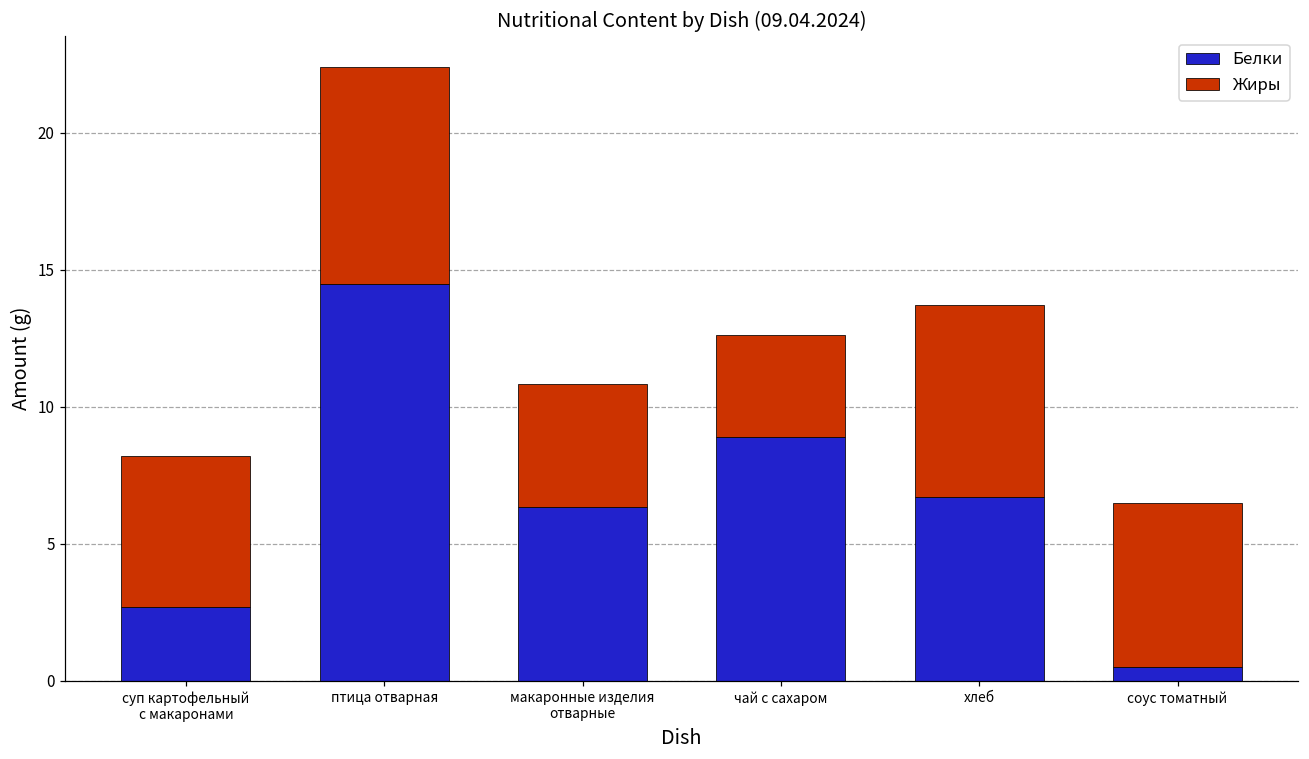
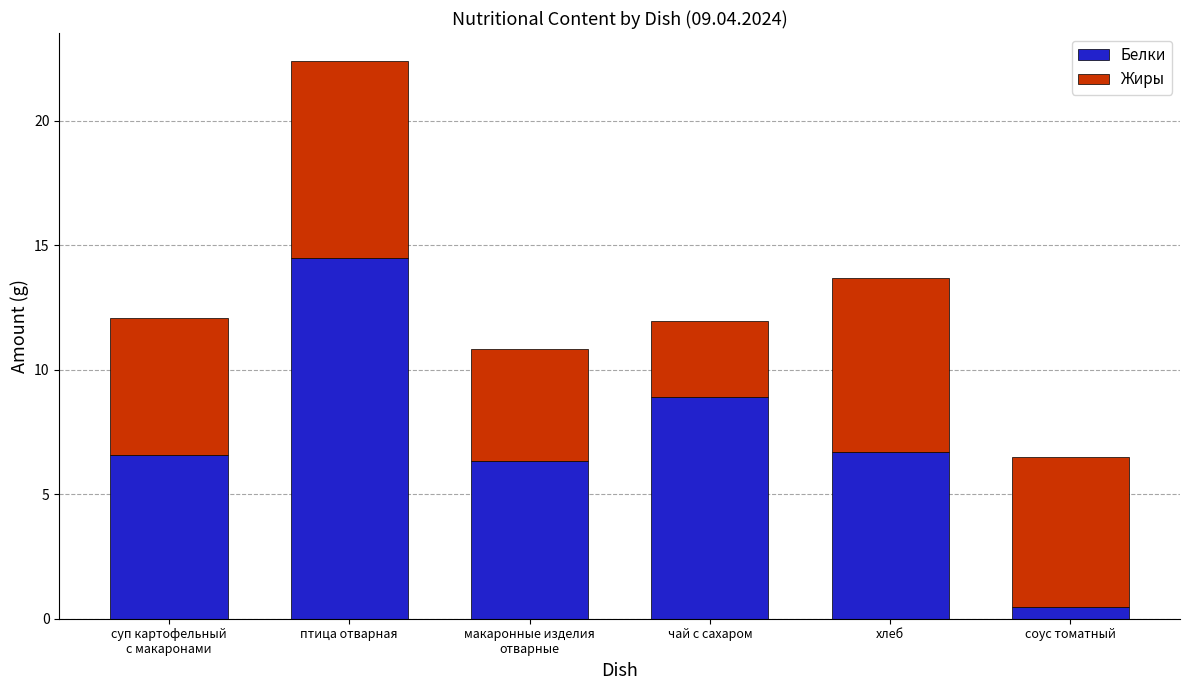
  {
    "Белки": {
-     "суп картофельный с макаронами": 2.7,
+     "суп картофельный с макаронами": 6.6,
      "птица отварная": 14.5,
      "макаронные изделия отварные": 6.3,
      "чай с сахаром": 8.9,
      "хлеб": 6.7,
      "соус томатный": 0.5
    },
    "Жиры": {
      "суп картофельный с макаронами": 5.5,
      "птица отварная": 7.9,
      "макаронные изделия отварные": 4.5,
-     "чай с сахаром": 3.7,
+     "чай с сахаром": 3.1,
      "хлеб": 7.0,
      "соус томатный": 6.0
    }
  }
